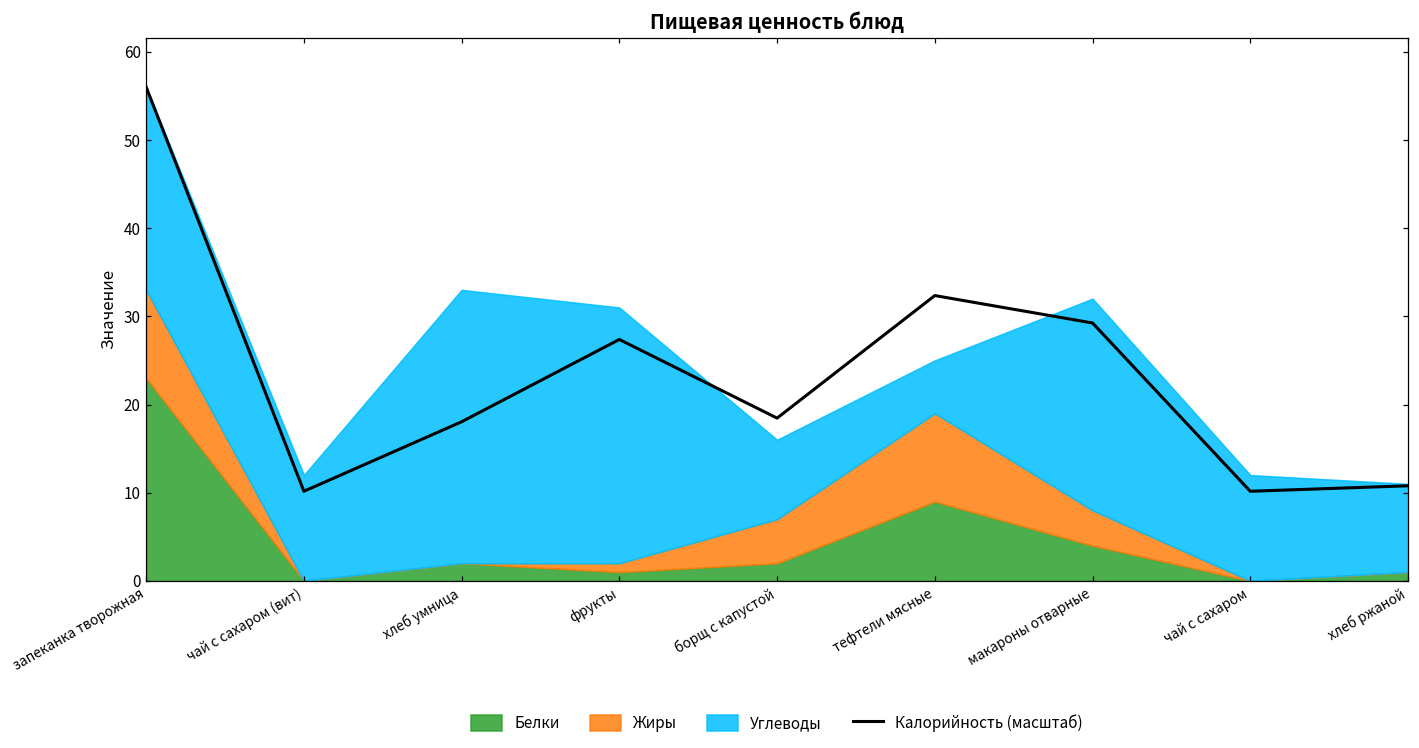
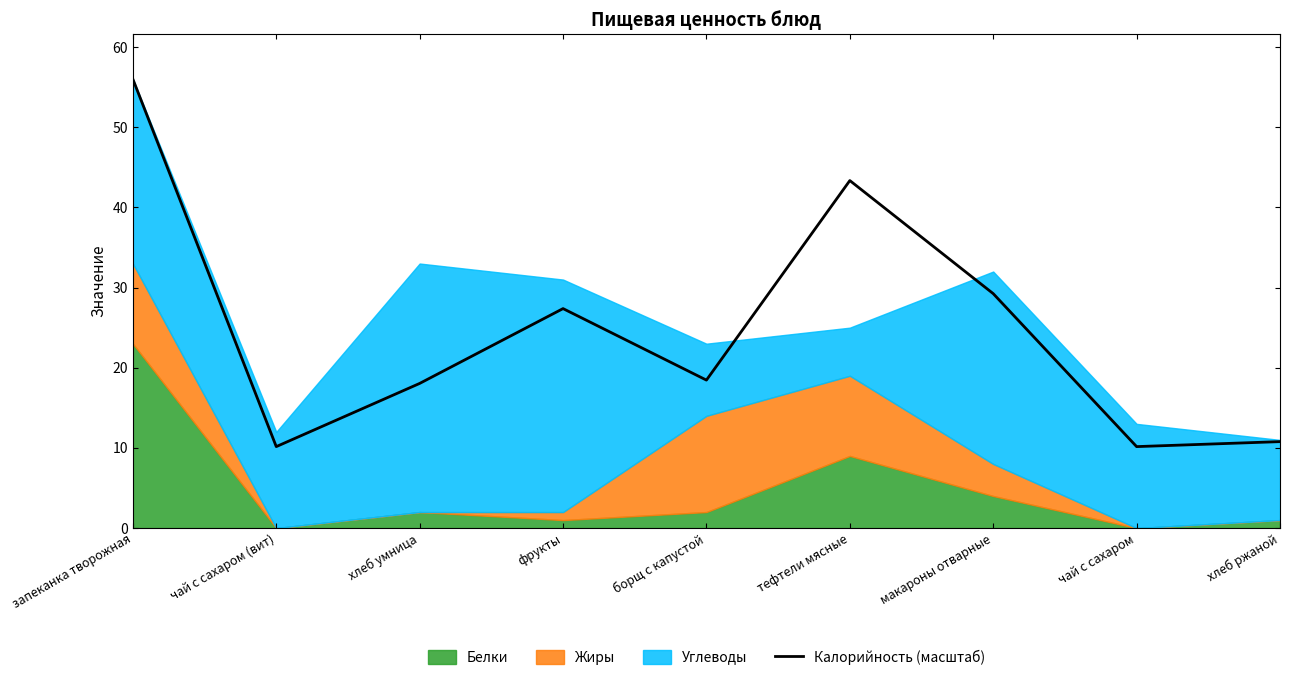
  {
    "Белки": {
      "запеканка творожная": 23,
      "фрукты": 1,
      "борщ с капустой": 2,
      "тефтели мясные": 9,
      "макароны отварные": 4
    },
    "Калорийность (масштаб)": {
      "чай с сахаром (вит)": 10,
      "хлеб умница": 18,
      "фрукты": 27,
      "борщ с капустой": 18,
-     "тефтели мясные": 32,
+     "тефтели мясные": 43,
      "макароны отварные": 29,
      "чай с сахаром": 10
    },
    "Жиры": {
      "запеканка творожная": 10,
      "фрукты": 1,
-     "борщ с капустой": 5,
+     "борщ с капустой": 12,
      "тефтели мясные": 10,
      "макароны отварные": 4
    },
    "Углеводы": {
      "чай с сахаром (вит)": 12,
      "хлеб умница": 31,
      "фрукты": 29,
      "борщ с капустой": 9,
      "тефтели мясные": 6,
      "макароны отварные": 24,
-     "чай с сахаром": 12
+     "чай с сахаром": 13
    }
  }
